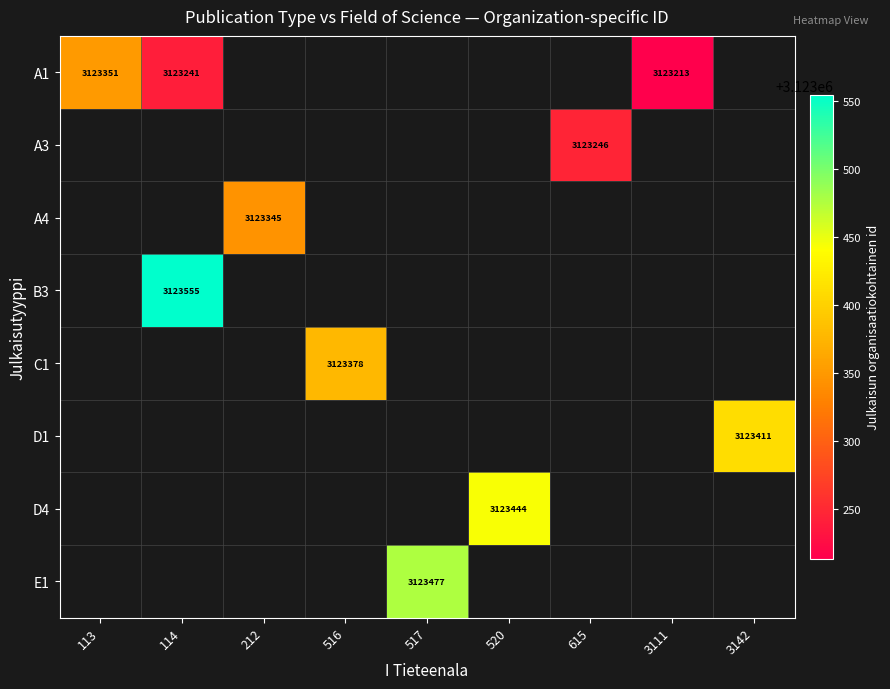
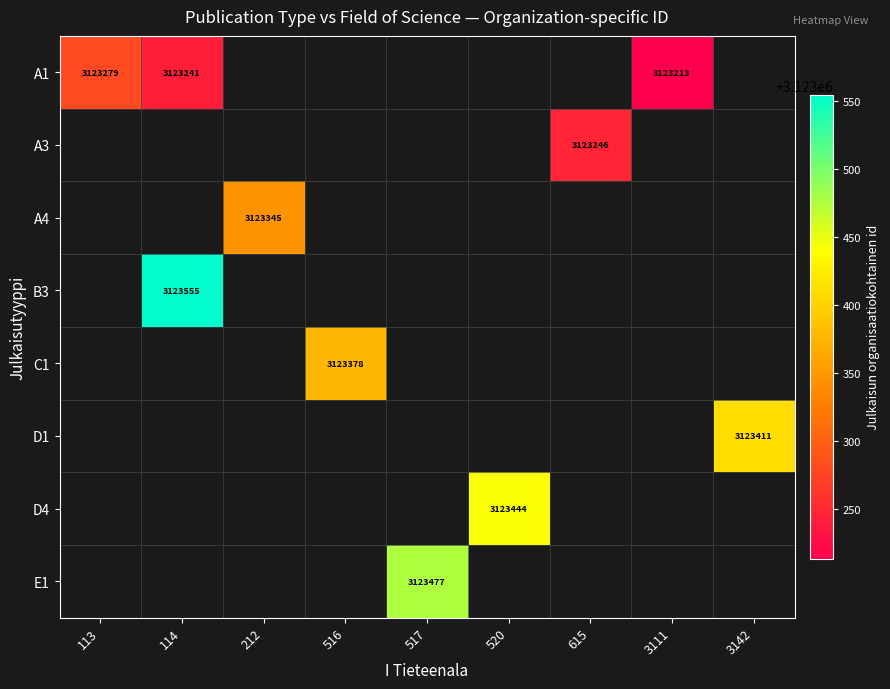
  {
    "A1": {
-     "113": 3123351,
+     "113": 3123279,
      "114": 3123241,
      "3111": 3123213
    },
    "A3": {
      "615": 3123246
    },
    "A4": {
      "212": 3123345
    },
    "B3": {
      "114": 3123555
    },
    "C1": {
      "516": 3123378
    },
    "D1": {
      "3142": 3123411
    },
    "D4": {
      "520": 3123444
    },
    "E1": {
      "517": 3123477
    }
  }
